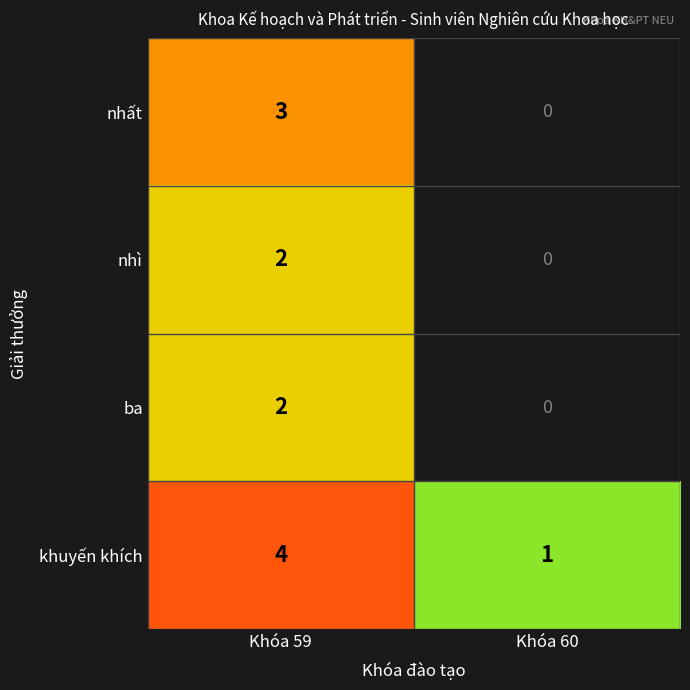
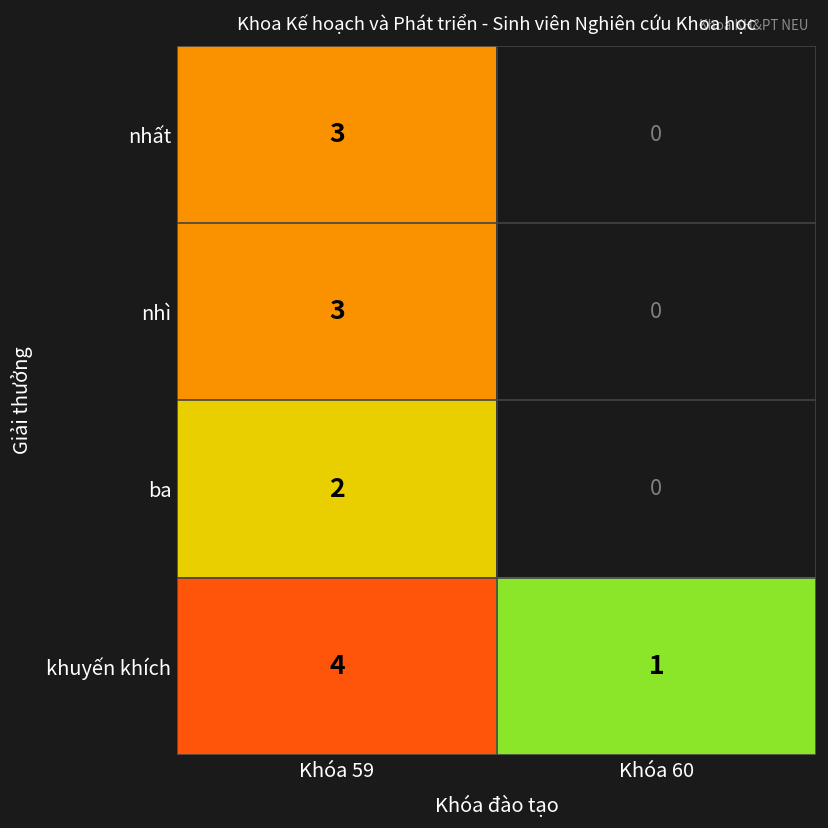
  {
    "nhất": {
      "Khóa 59": 3
    },
    "nhì": {
-     "Khóa 59": 2
+     "Khóa 59": 3
    },
    "ba": {
      "Khóa 59": 2
    },
    "khuyến khích": {
      "Khóa 59": 4,
      "Khóa 60": 1
    }
  }
